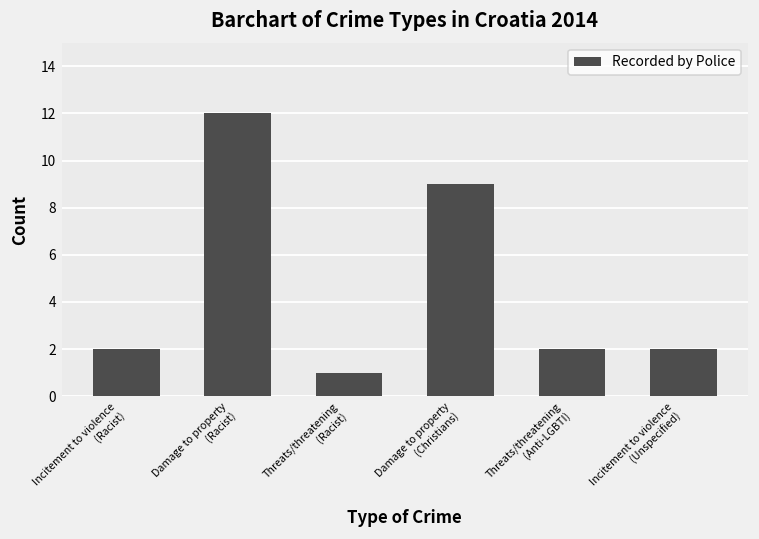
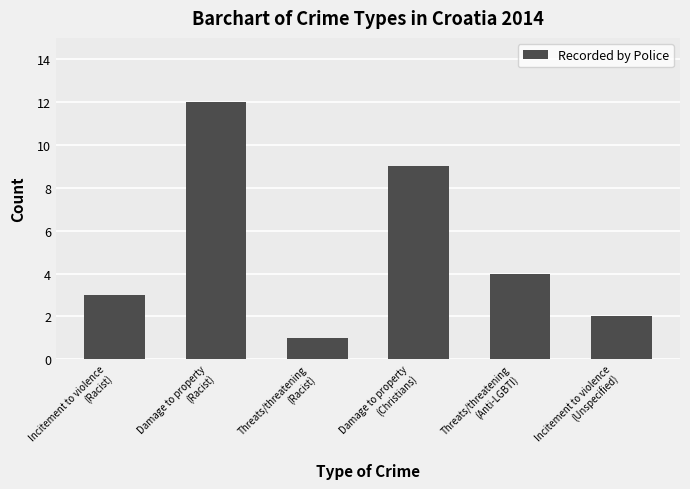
  {
-   "Incitement to violence (Racist)": 2,
+   "Incitement to violence (Racist)": 3,
    "Damage to property (Racist)": 12,
    "Threats/threatening (Racist)": 1,
    "Damage to property (Christians)": 9,
-   "Threats/threatening (Anti-LGBTI)": 2,
+   "Threats/threatening (Anti-LGBTI)": 4,
    "Incitement to violence (Unspecified)": 2
  }
